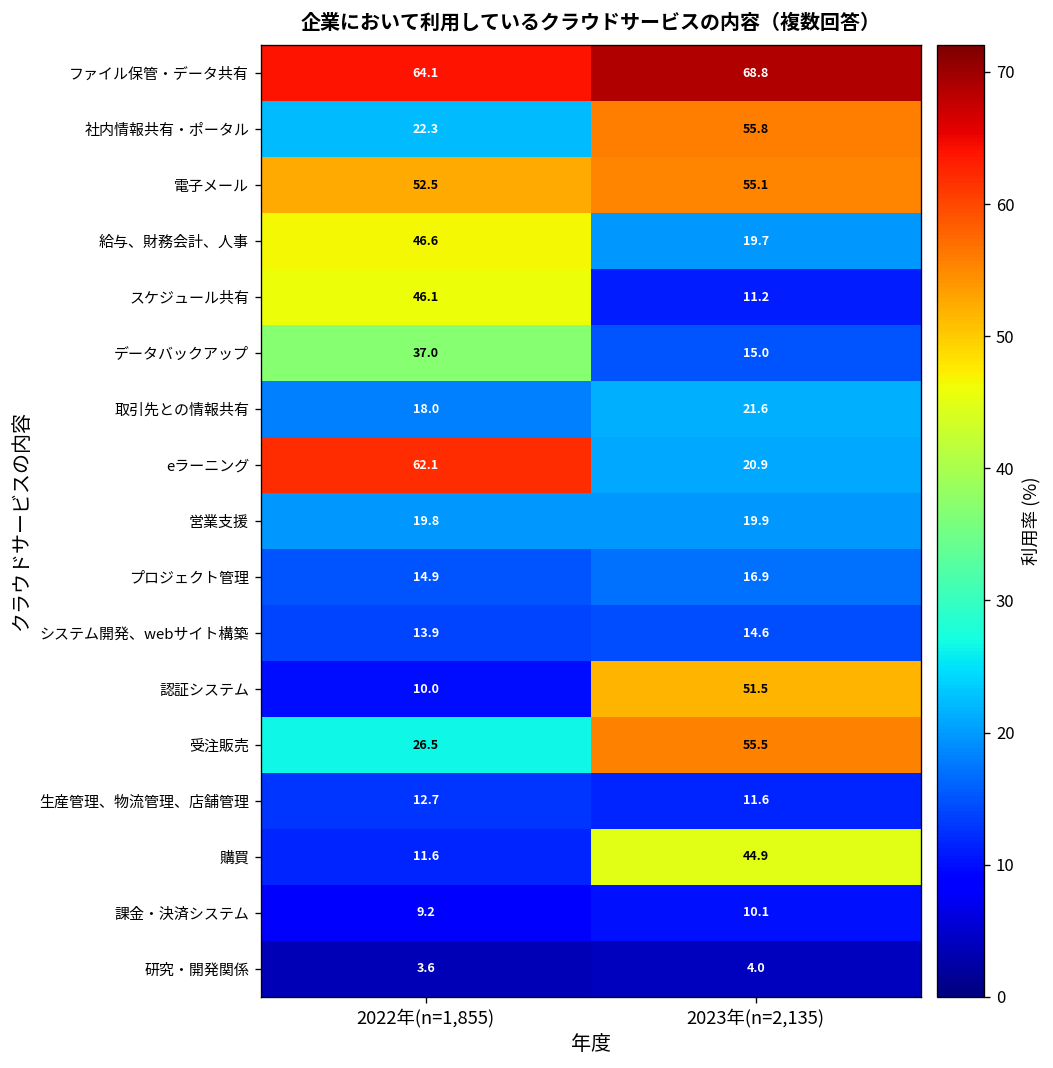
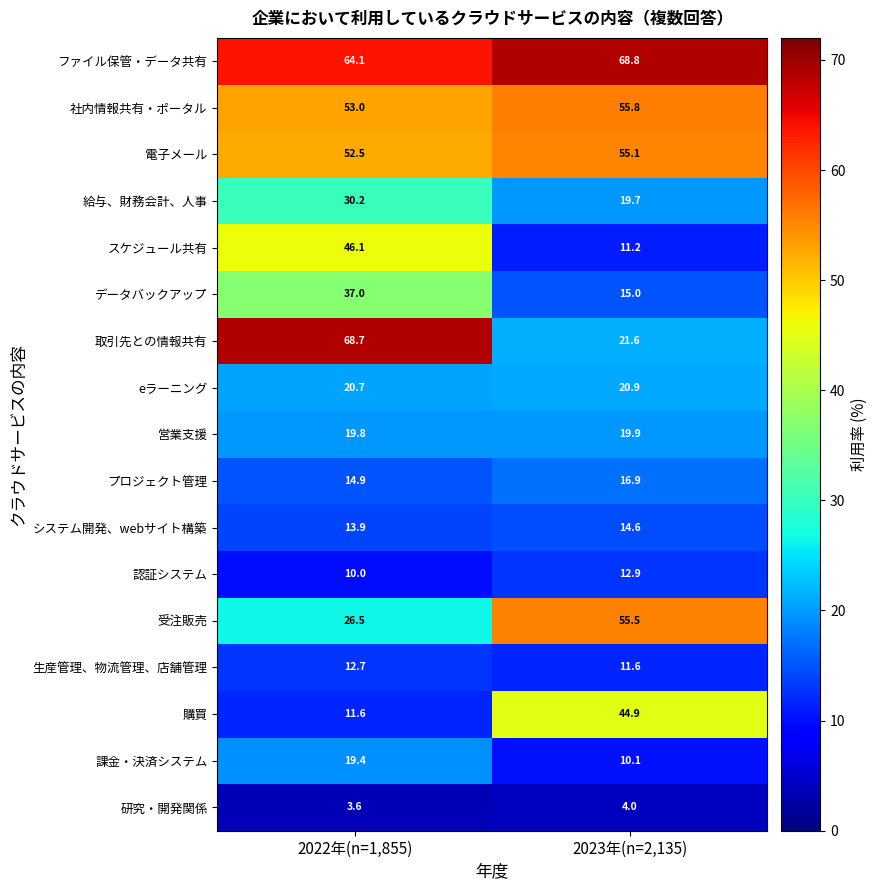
  {
    "ファイル保管・データ共有": {
      "2022年(n=1,855)": 64.1,
      "2023年(n=2,135)": 68.8
    },
    "社内情報共有・ポータル": {
-     "2022年(n=1,855)": 22.3,
+     "2022年(n=1,855)": 53.0,
      "2023年(n=2,135)": 55.8
    },
    "電子メール": {
      "2022年(n=1,855)": 52.5,
      "2023年(n=2,135)": 55.1
    },
    "給与、財務会計、人事": {
-     "2022年(n=1,855)": 46.6,
+     "2022年(n=1,855)": 30.2,
      "2023年(n=2,135)": 19.7
    },
    "スケジュール共有": {
      "2022年(n=1,855)": 46.1,
      "2023年(n=2,135)": 11.2
    },
    "データバックアップ": {
      "2022年(n=1,855)": 37.0,
      "2023年(n=2,135)": 15.0
    },
    "取引先との情報共有": {
-     "2022年(n=1,855)": 18.0,
+     "2022年(n=1,855)": 68.7,
      "2023年(n=2,135)": 21.6
    },
    "eラーニング": {
-     "2022年(n=1,855)": 62.1,
+     "2022年(n=1,855)": 20.7,
      "2023年(n=2,135)": 20.9
    },
    "営業支援": {
      "2022年(n=1,855)": 19.8,
      "2023年(n=2,135)": 19.9
    },
    "プロジェクト管理": {
      "2022年(n=1,855)": 14.9,
      "2023年(n=2,135)": 16.9
    },
    "システム開発、webサイト構築": {
      "2022年(n=1,855)": 13.9,
      "2023年(n=2,135)": 14.6
    },
    "認証システム": {
      "2022年(n=1,855)": 10.0,
-     "2023年(n=2,135)": 51.5
+     "2023年(n=2,135)": 12.9
    },
    "受注販売": {
      "2022年(n=1,855)": 26.5,
      "2023年(n=2,135)": 55.5
    },
    "生産管理、物流管理、店舗管理": {
      "2022年(n=1,855)": 12.7,
      "2023年(n=2,135)": 11.6
    },
    "購買": {
      "2022年(n=1,855)": 11.6,
      "2023年(n=2,135)": 44.9
    },
    "課金・決済システム": {
-     "2022年(n=1,855)": 9.2,
+     "2022年(n=1,855)": 19.4,
      "2023年(n=2,135)": 10.1
    },
    "研究・開発関係": {
      "2022年(n=1,855)": 3.6,
      "2023年(n=2,135)": 4.0
    }
  }
